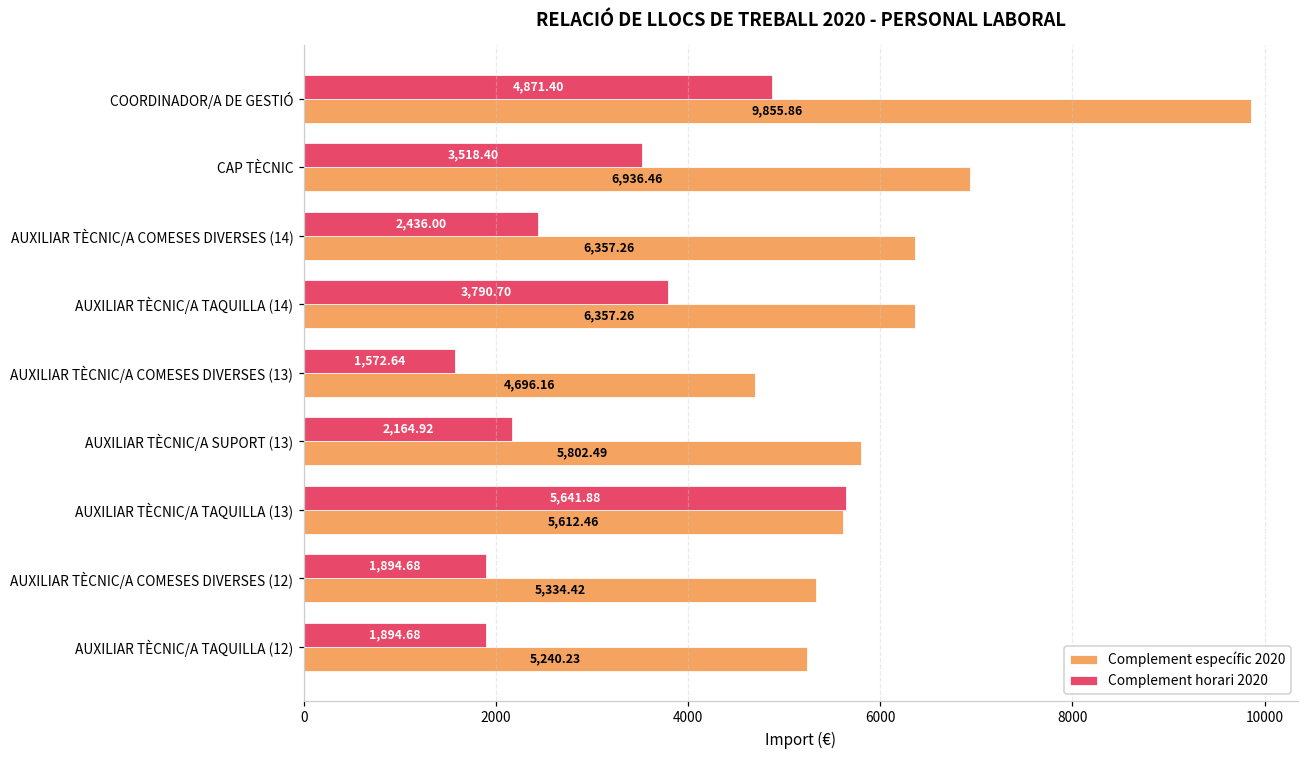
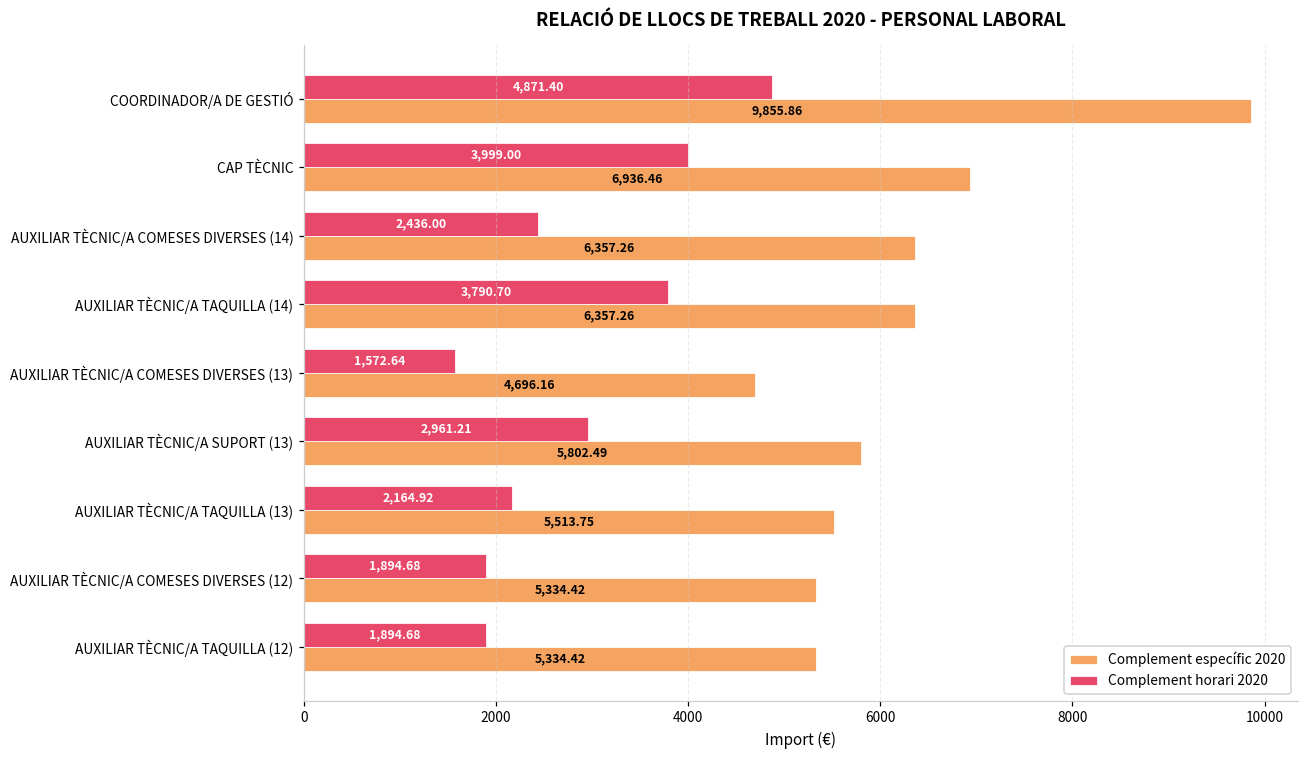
  {
    "Complement específic 2020": {
      "COORDINADOR/A DE GESTIÓ": "9,855.86",
      "CAP TÈCNIC": "6,936.46",
      "AUXILIAR TÈCNIC/A COMESES DIVERSES (14)": "6,357.26",
      "AUXILIAR TÈCNIC/A TAQUILLA (14)": "6,357.26",
      "AUXILIAR TÈCNIC/A COMESES DIVERSES (13)": "4,696.16",
      "AUXILIAR TÈCNIC/A SUPORT (13)": "5,802.49",
-     "AUXILIAR TÈCNIC/A TAQUILLA (13)": "5,612.46",
+     "AUXILIAR TÈCNIC/A TAQUILLA (13)": "5,513.75",
      "AUXILIAR TÈCNIC/A COMESES DIVERSES (12)": "5,334.42",
-     "AUXILIAR TÈCNIC/A TAQUILLA (12)": "5,240.23"
+     "AUXILIAR TÈCNIC/A TAQUILLA (12)": "5,334.42"
    },
    "Complement horari 2020": {
      "COORDINADOR/A DE GESTIÓ": "4,871.40",
-     "CAP TÈCNIC": "3,518.40",
+     "CAP TÈCNIC": "3,999.00",
      "AUXILIAR TÈCNIC/A COMESES DIVERSES (14)": "2,436.00",
      "AUXILIAR TÈCNIC/A TAQUILLA (14)": "3,790.70",
      "AUXILIAR TÈCNIC/A COMESES DIVERSES (13)": "1,572.64",
-     "AUXILIAR TÈCNIC/A SUPORT (13)": "2,164.92",
-     "AUXILIAR TÈCNIC/A TAQUILLA (13)": "5,641.88",
+     "AUXILIAR TÈCNIC/A SUPORT (13)": "2,961.21",
+     "AUXILIAR TÈCNIC/A TAQUILLA (13)": "2,164.92",
      "AUXILIAR TÈCNIC/A COMESES DIVERSES (12)": "1,894.68",
      "AUXILIAR TÈCNIC/A TAQUILLA (12)": "1,894.68"
    }
  }
